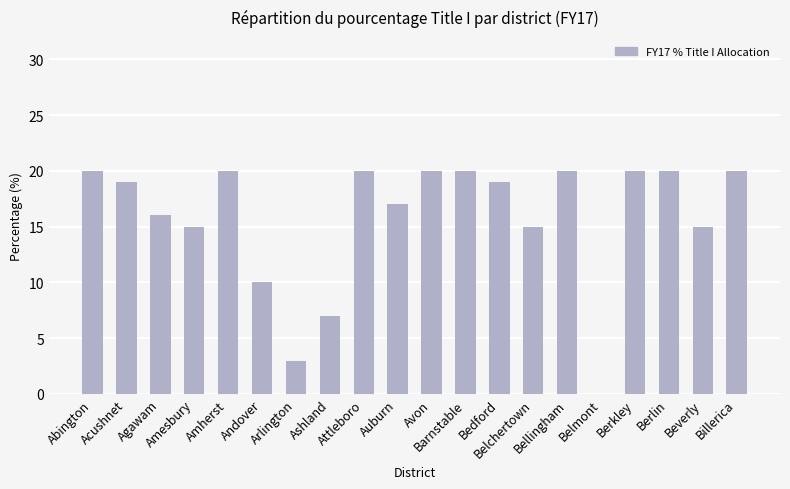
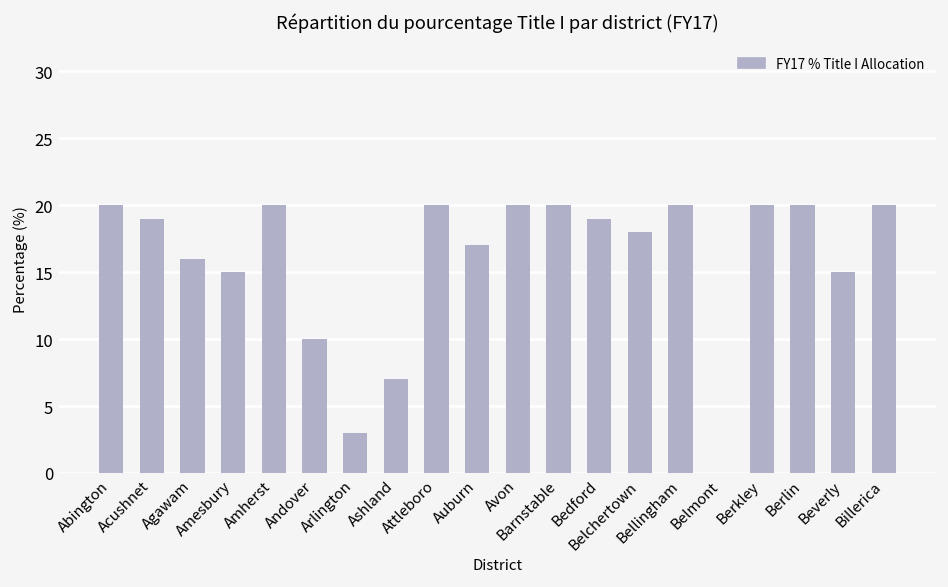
  {
    "Abington": 20,
    "Acushnet": 19,
    "Agawam": 16,
    "Amesbury": 15,
    "Amherst": 20,
    "Andover": 10,
    "Arlington": 3,
    "Ashland": 7,
    "Attleboro": 20,
    "Auburn": 17,
    "Avon": 20,
    "Barnstable": 20,
    "Bedford": 19,
-   "Belchertown": 15,
+   "Belchertown": 18,
    "Bellingham": 20,
    "Belmont": 0,
    "Berkley": 20,
    "Berlin": 20,
    "Beverly": 15,
    "Billerica": 20
  }
